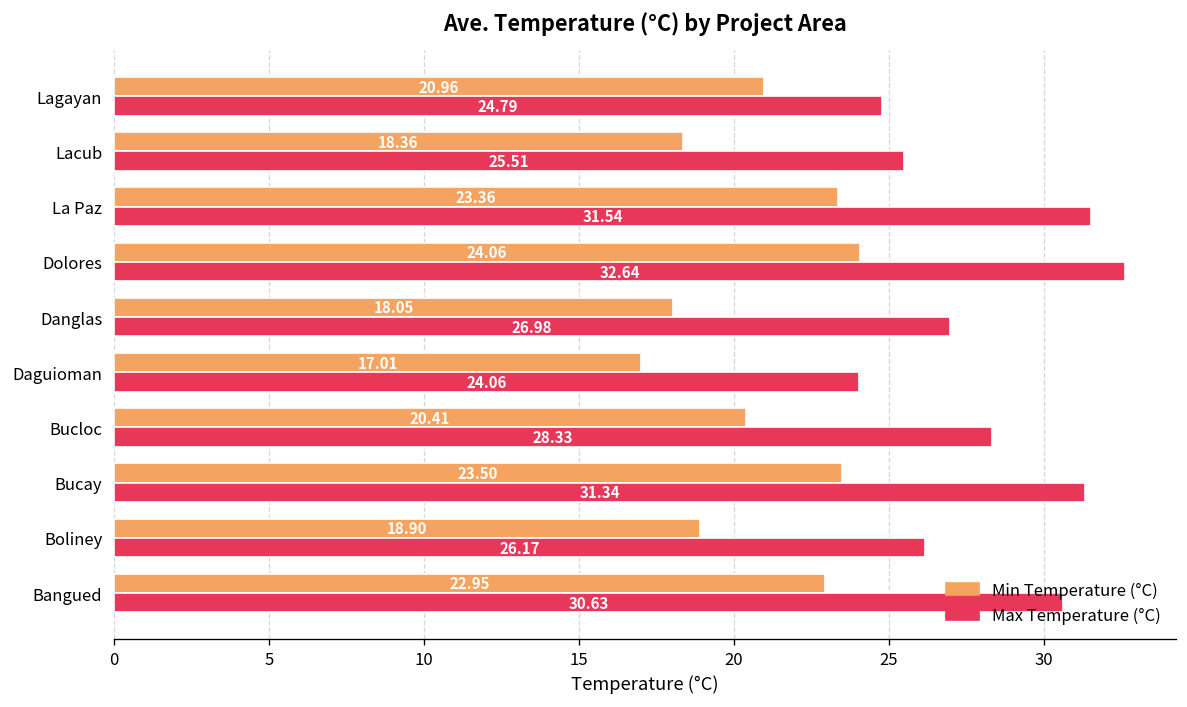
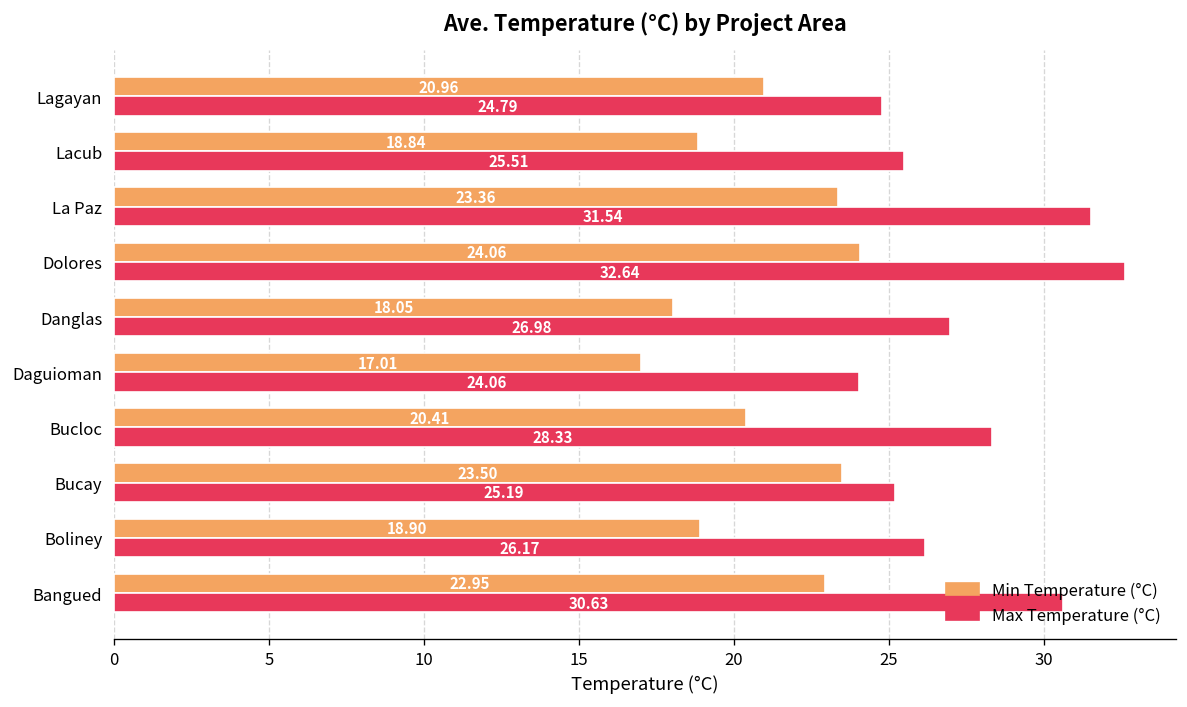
  {
    "Min Temperature (°C)": {
      "Lagayan": 20.96,
-     "Lacub": 18.36,
+     "Lacub": 18.84,
      "La Paz": 23.36,
      "Dolores": 24.06,
      "Danglas": 18.05,
      "Daguioman": 17.01,
      "Bucloc": 20.41,
      "Bucay": 23.50,
      "Boliney": 18.90,
      "Bangued": 22.95
    },
    "Max Temperature (°C)": {
      "Lagayan": 24.79,
      "Lacub": 25.51,
      "La Paz": 31.54,
      "Dolores": 32.64,
      "Danglas": 26.98,
      "Daguioman": 24.06,
      "Bucloc": 28.33,
-     "Bucay": 31.34,
+     "Bucay": 25.19,
      "Boliney": 26.17,
      "Bangued": 30.63
    }
  }
